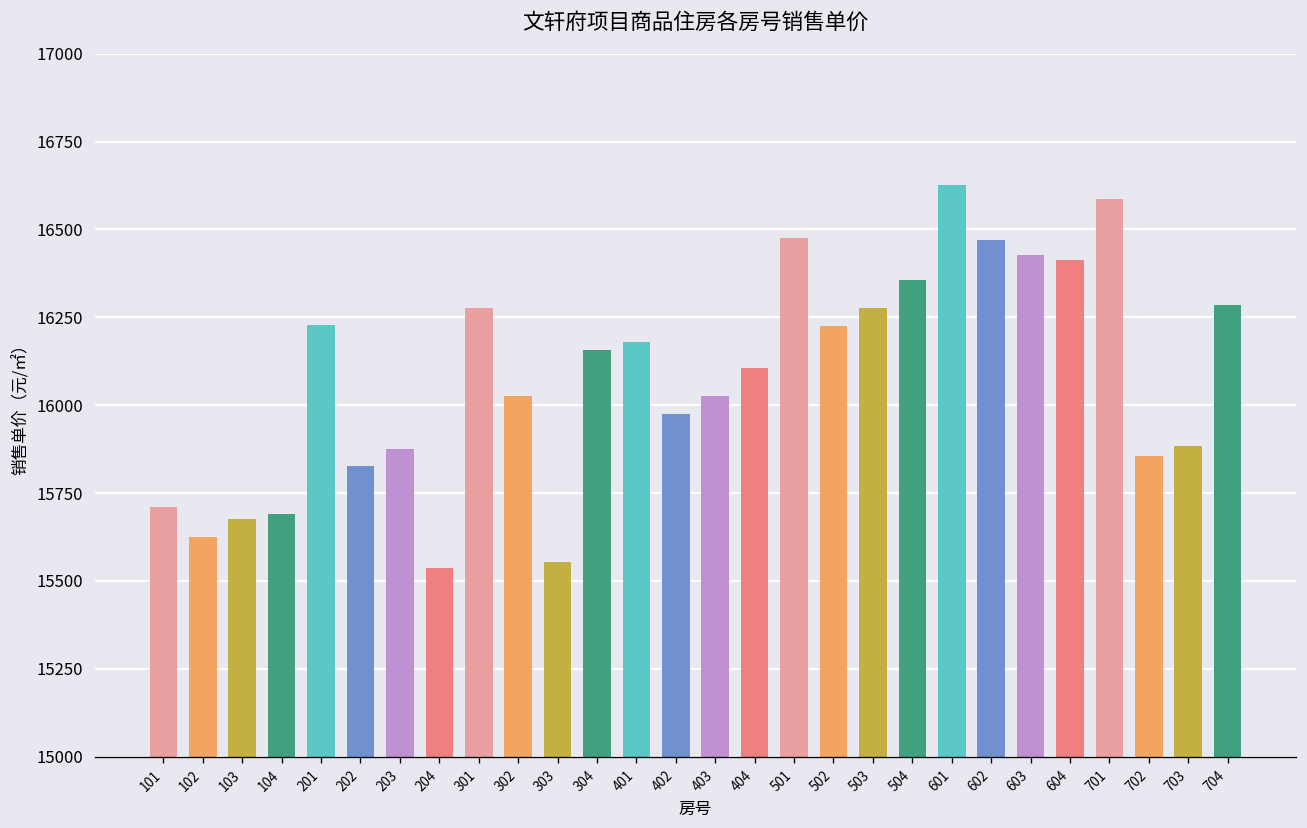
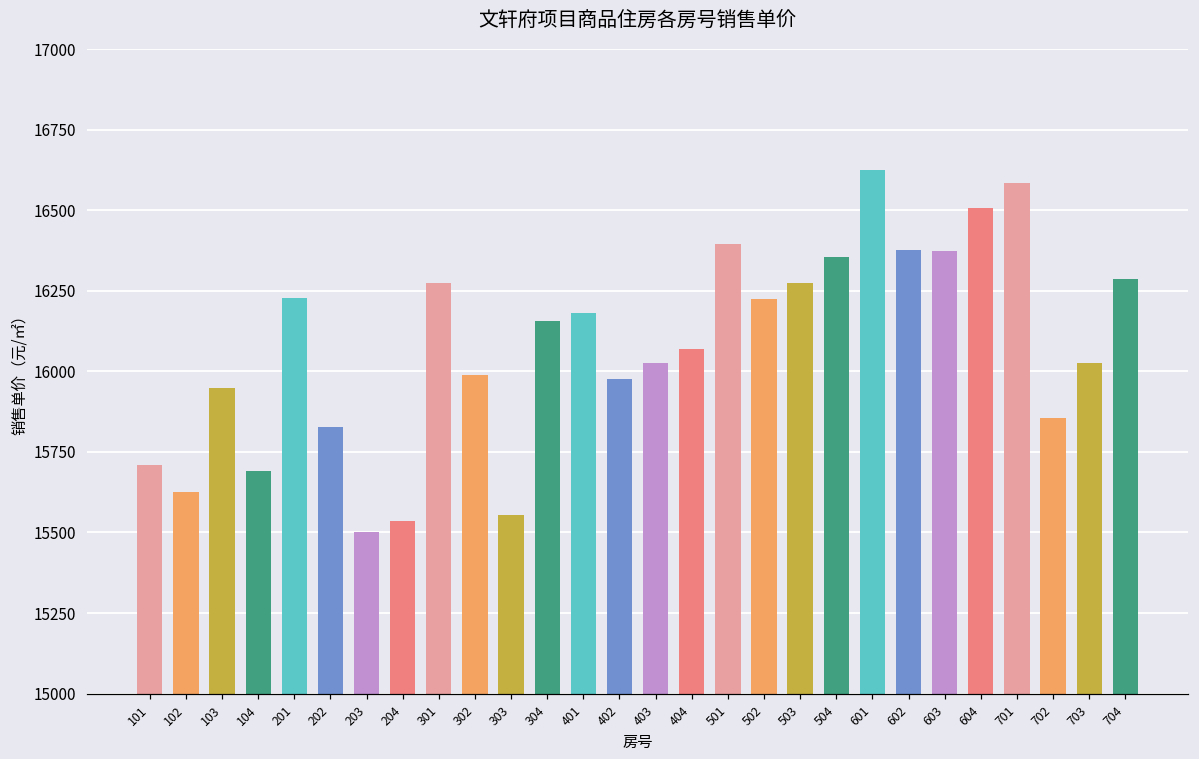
  {
    "101": 15710,
    "102": 15630,
-   "103": 15680,
+   "103": 15950,
    "104": 15690,
    "201": 16230,
    "202": 15830,
-   "203": 15880,
+   "203": 15500,
    "204": 15540,
    "301": 16280,
-   "302": 16030,
+   "302": 15990,
    "303": 15550,
    "304": 16160,
    "401": 16180,
    "402": 15980,
    "403": 16030,
-   "404": 16110,
-   "501": 16480,
+   "404": 16070,
+   "501": 16400,
    "502": 16230,
    "503": 16280,
    "504": 16360,
    "601": 16630,
-   "602": 16470,
-   "603": 16430,
-   "604": 16410,
+   "602": 16380,
+   "603": 16370,
+   "604": 16510,
    "701": 16590,
    "702": 15860,
-   "703": 15890,
+   "703": 16030,
    "704": 16290
  }
